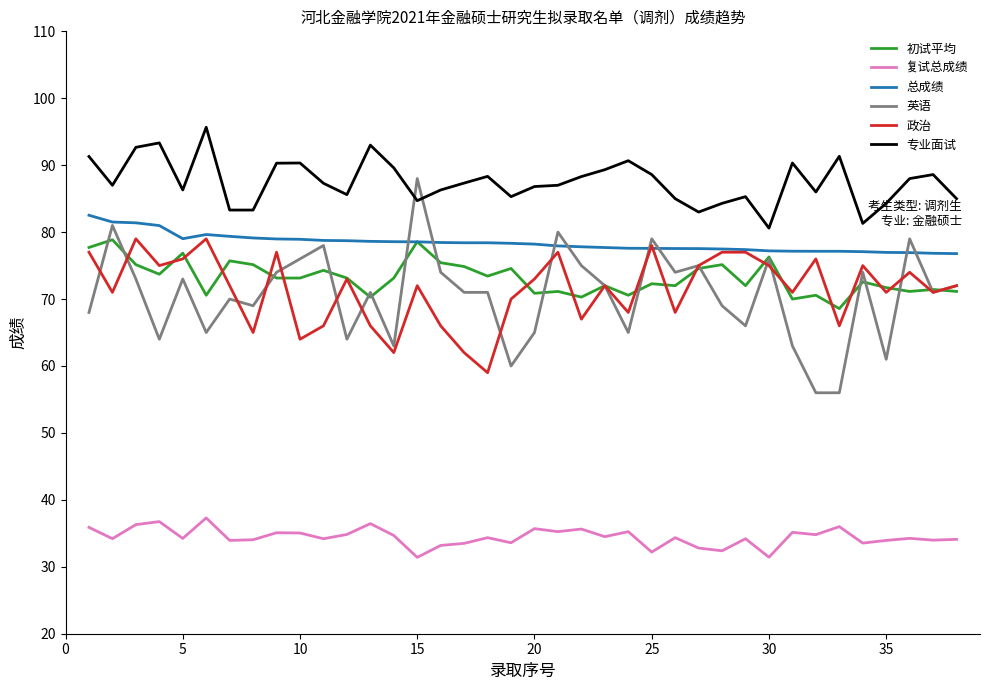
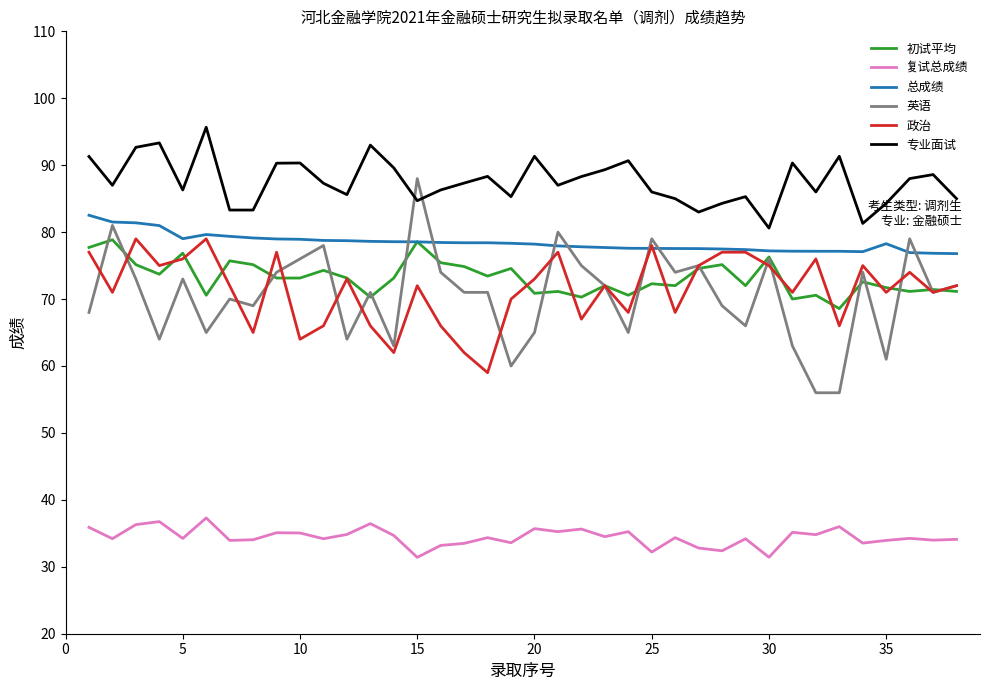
  {
    "初试平均": {
      "5": 77,
      "10": 73,
      "20": 71,
      "25": 72,
      "35": 72
    },
    "复试总成绩": {
      "5": 34,
      "10": 35,
      "15": 31,
      "20": 36,
      "25": 32,
      "30": 31,
      "35": 34
    },
    "总成绩": {
      "5": 79,
      "10": 79,
      "20": 78,
      "25": 78,
      "30": 77,
-     "35": 77
+     "35": 78
    },
    "英语": {
      "5": 73,
      "10": 76,
      "15": 88,
      "20": 65,
      "25": 79,
      "35": 61
    },
    "政治": {
      "5": 76,
      "10": 64,
      "15": 72,
      "20": 73,
      "25": 78,
      "30": 75,
      "35": 71
    },
    "专业面试": {
      "5": 86,
      "10": 90,
      "15": 85,
-     "20": 87,
-     "25": 89,
+     "20": 91,
+     "25": 86,
      "30": 81,
      "35": 84
    }
  }
